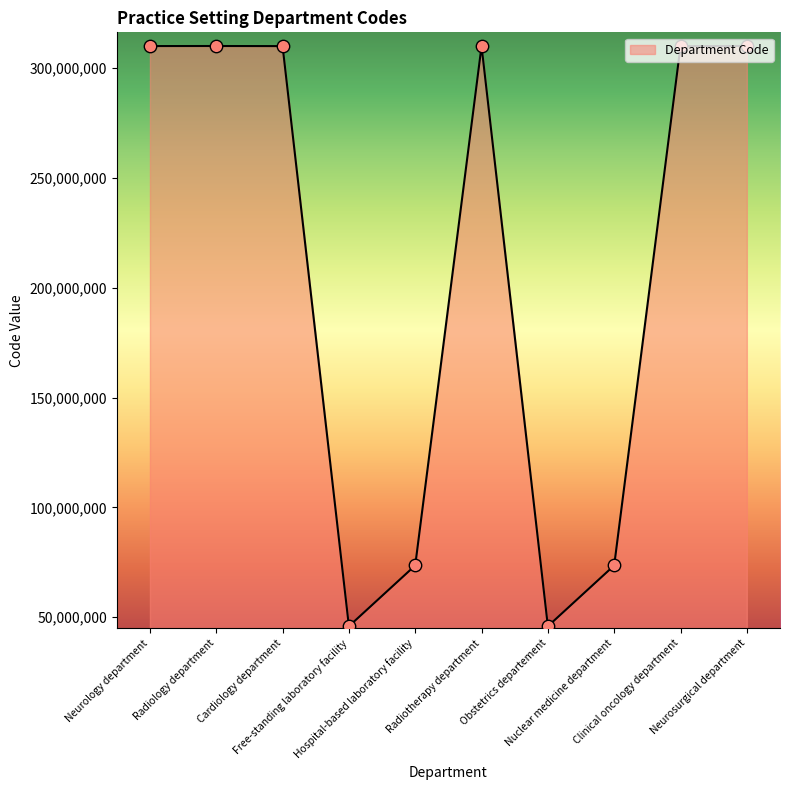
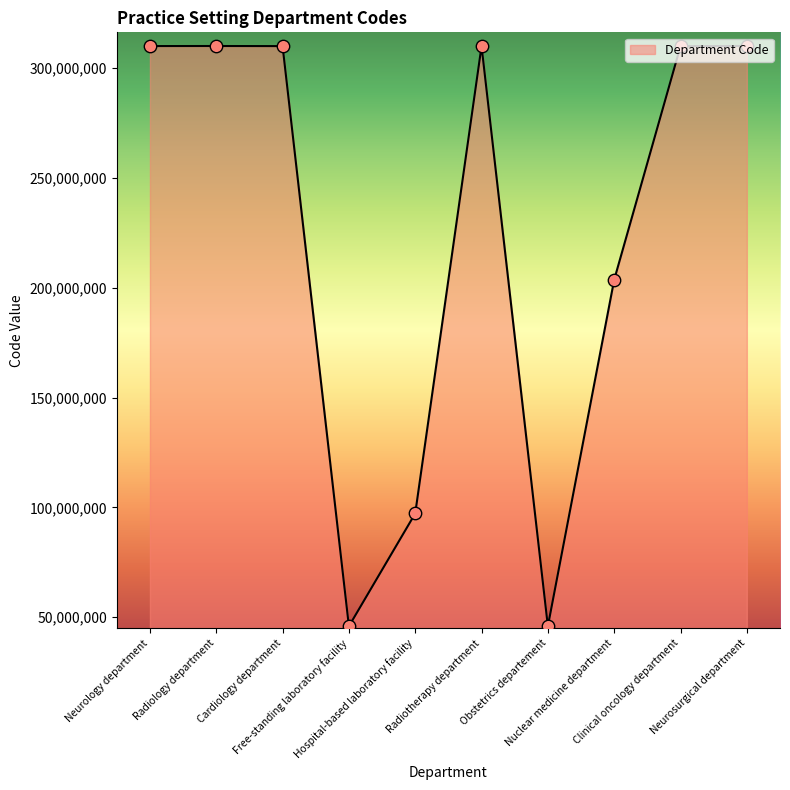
  {
    "Neurology department": "310,000,000",
    "Radiology department": "310,000,000",
    "Cardiology department": "310,000,000",
    "Free-standing laboratory facility": "46,000,000",
-   "Hospital-based laboratory facility": "74,000,000",
+   "Hospital-based laboratory facility": "97,000,000",
    "Radiotherapy department": "310,000,000",
    "Obstetrics departement": "46,000,000",
-   "Nuclear medicine department": "74,000,000"
+   "Nuclear medicine department": "204,000,000"
  }
